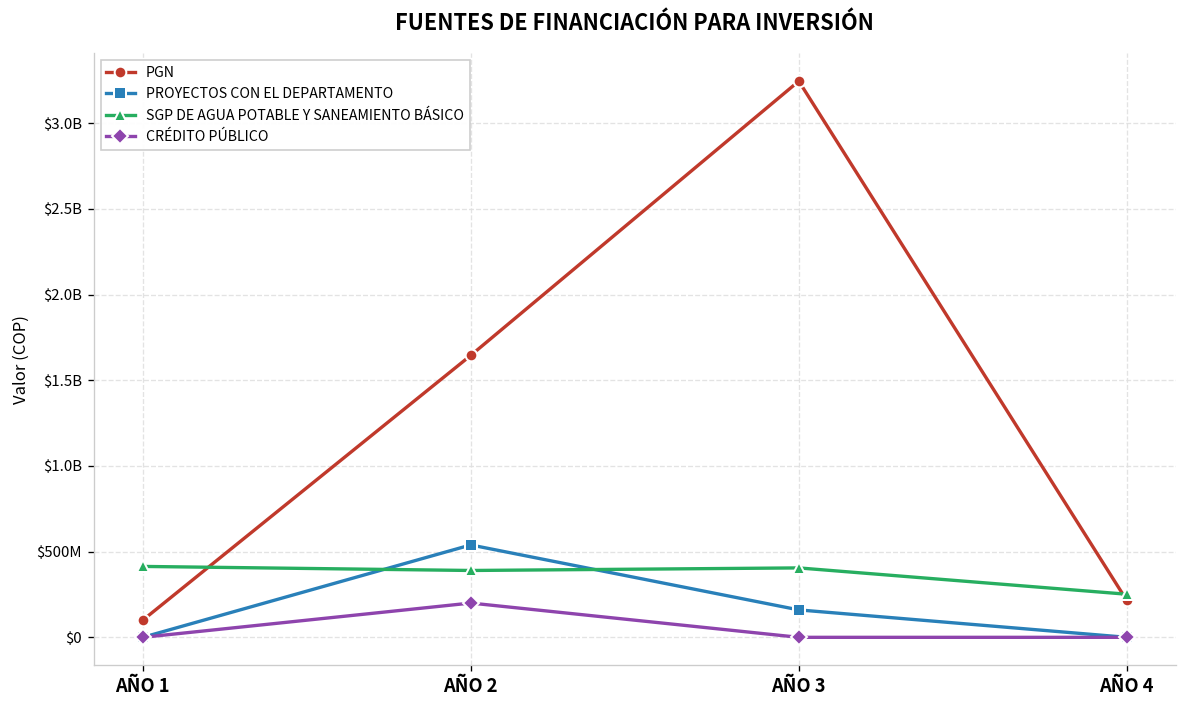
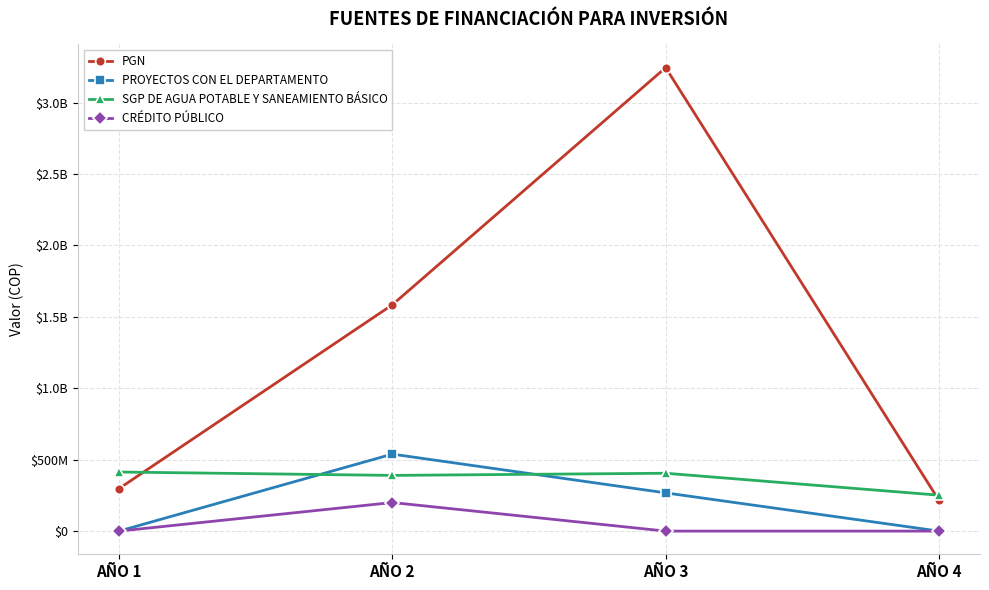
  {
    "PGN": {
-     "AÑO 1": "$100000000",
-     "AÑO 2": "$1650000000",
+     "AÑO 1": "$300000000",
+     "AÑO 2": "$1580000000",
      "AÑO 3": "$3250000000",
      "AÑO 4": "$220000000"
    },
    "PROYECTOS CON EL DEPARTAMENTO": {
      "AÑO 2": "$540000000",
-     "AÑO 3": "$160000000"
+     "AÑO 3": "$270000000"
    },
    "SGP DE AGUA POTABLE Y SANEAMIENTO BÁSICO": {
      "AÑO 1": "$410000000",
      "AÑO 2": "$390000000",
      "AÑO 3": "$410000000",
      "AÑO 4": "$250000000"
    },
    "CRÉDITO PÚBLICO": {
      "AÑO 2": "$200000000",
      "AÑO 3": "$0"
    }
  }
